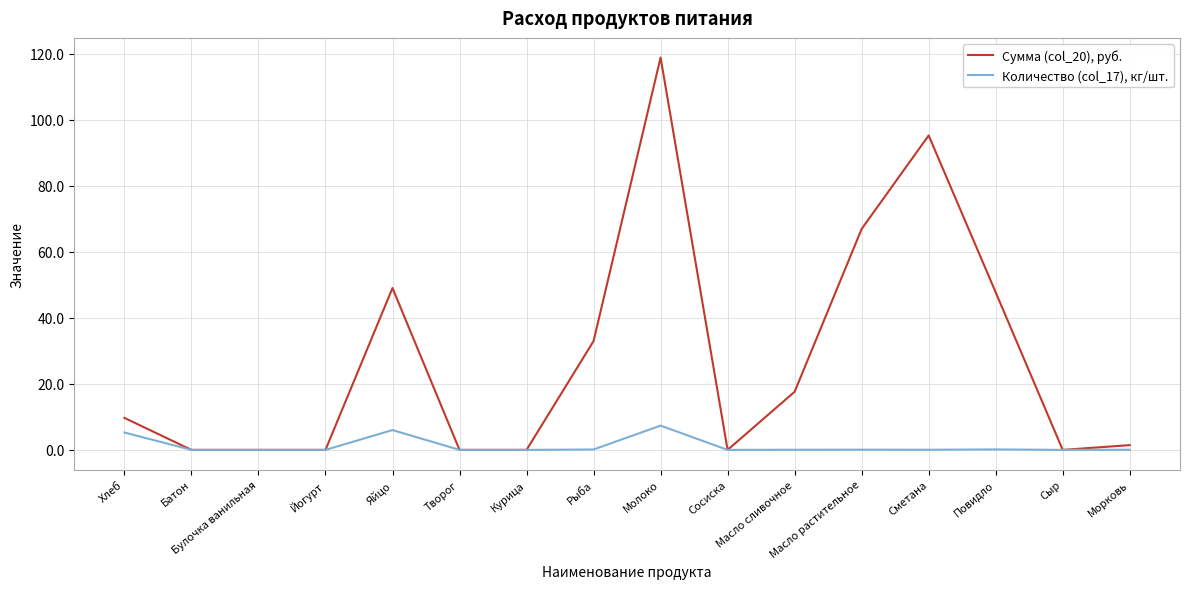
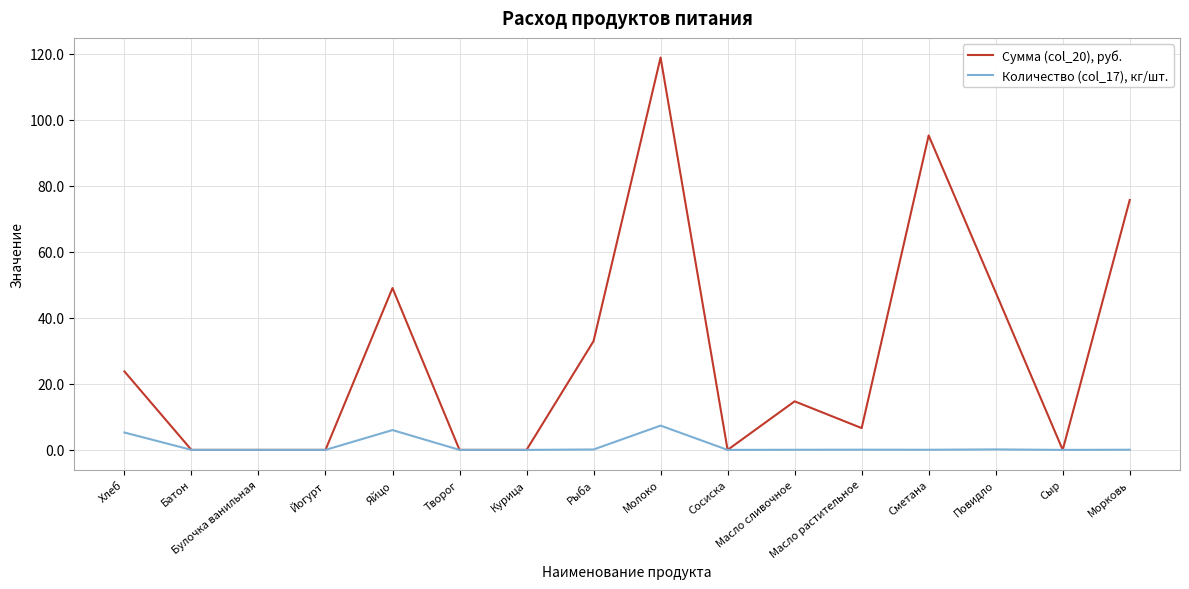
  {
    "Сумма (col_20), руб.": {
-     "Хлеб": 10,
+     "Хлеб": 24,
      "Яйцо": 49,
      "Рыба": 33,
      "Молоко": 119,
-     "Масло сливочное": 18,
-     "Масло растительное": 67,
+     "Масло сливочное": 15,
+     "Масло растительное": 7,
      "Сметана": 95,
      "Повидло": 48,
-     "Морковь": 1
+     "Морковь": 76
    },
    "Количество (col_17), кг/шт.": {
      "Хлеб": 5,
      "Яйцо": 6,
      "Рыба": 0,
      "Молоко": 7,
      "Масло сливочное": 0,
      "Масло растительное": 0,
      "Сметана": 0,
      "Повидло": 0,
      "Морковь": 0
    }
  }
